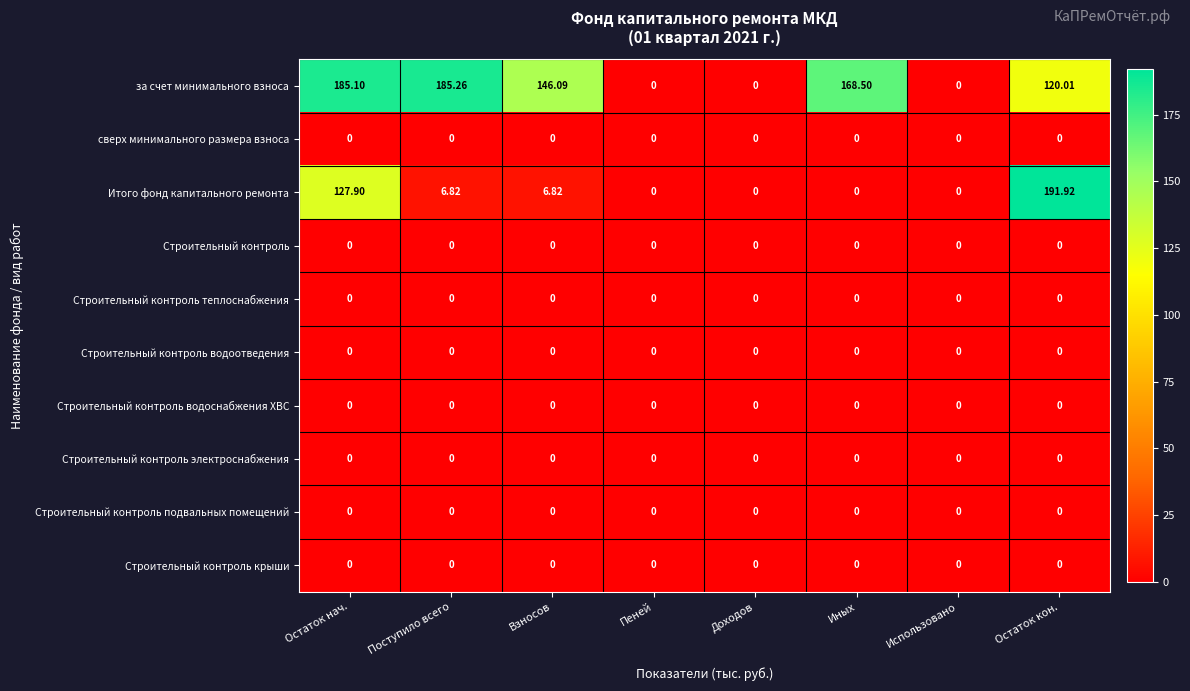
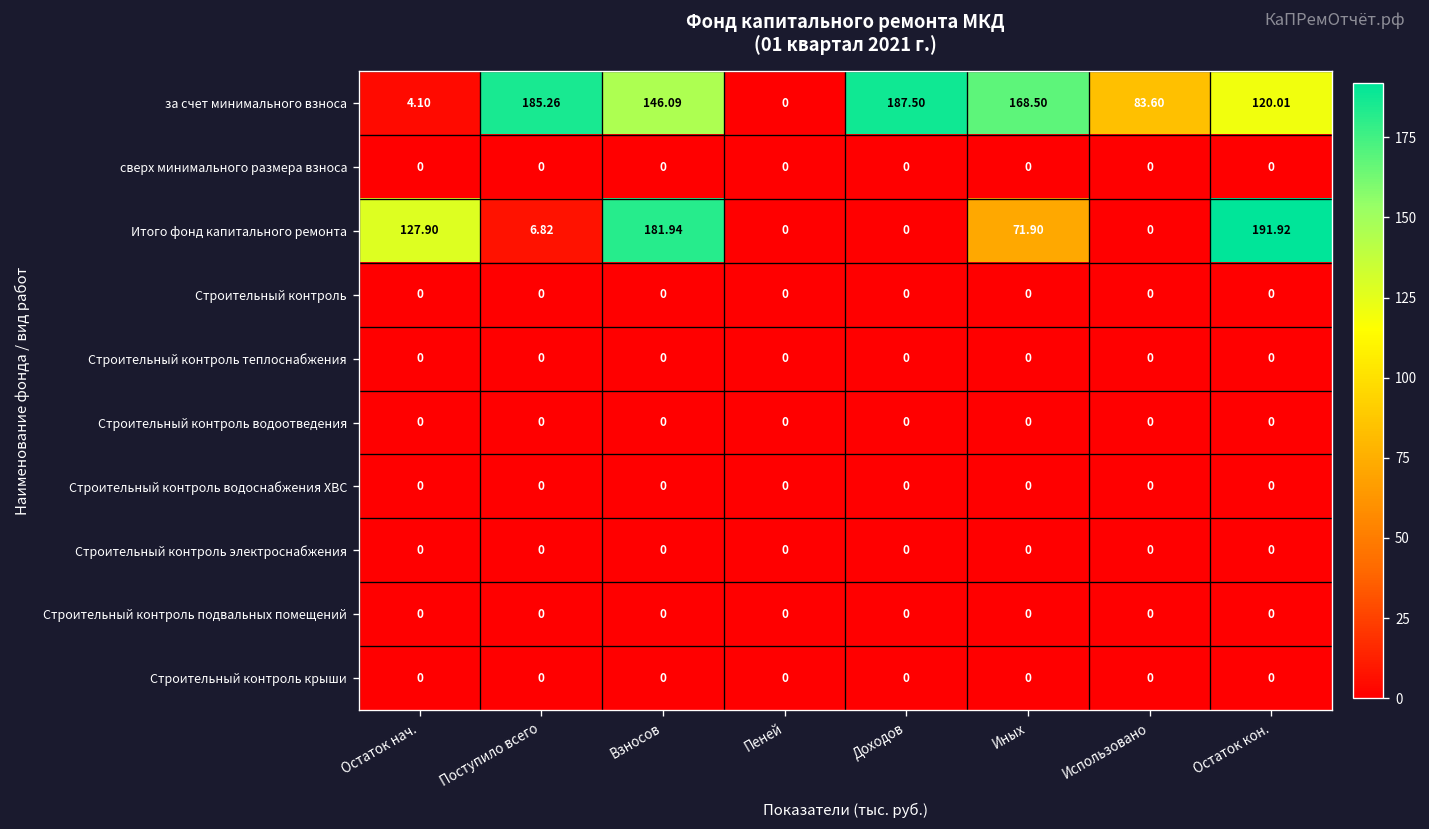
  {
    "за счет минимального взноса": {
-     "Остаток нач.": 185.10,
+     "Остаток нач.": 4.10,
      "Поступило всего": 185.26,
      "Взносов": 146.09,
      "Пеней": 0,
-     "Доходов": 0,
+     "Доходов": 187.50,
      "Иных": 168.50,
-     "Использовано": 0,
+     "Использовано": 83.60,
      "Остаток кон.": 120.01
    },
    "сверх минимального размера взноса": {
      "Остаток нач.": 0,
      "Поступило всего": 0,
      "Взносов": 0,
      "Пеней": 0,
      "Доходов": 0,
      "Иных": 0,
      "Использовано": 0,
      "Остаток кон.": 0
    },
    "Итого фонд капитального ремонта": {
      "Остаток нач.": 127.90,
      "Поступило всего": 6.82,
-     "Взносов": 6.82,
+     "Взносов": 181.94,
      "Пеней": 0,
      "Доходов": 0,
-     "Иных": 0,
+     "Иных": 71.90,
      "Использовано": 0,
      "Остаток кон.": 191.92
    },
    "Строительный контроль": {
      "Остаток нач.": 0,
      "Поступило всего": 0,
      "Взносов": 0,
      "Пеней": 0,
      "Доходов": 0,
      "Иных": 0,
      "Использовано": 0,
      "Остаток кон.": 0
    },
    "Строительный контроль теплоснабжения": {
      "Остаток нач.": 0,
      "Поступило всего": 0,
      "Взносов": 0,
      "Пеней": 0,
      "Доходов": 0,
      "Иных": 0,
      "Использовано": 0,
      "Остаток кон.": 0
    },
    "Строительный контроль водоотведения": {
      "Остаток нач.": 0,
      "Поступило всего": 0,
      "Взносов": 0,
      "Пеней": 0,
      "Доходов": 0,
      "Иных": 0,
      "Использовано": 0,
      "Остаток кон.": 0
    },
    "Строительный контроль водоснабжения ХВС": {
      "Остаток нач.": 0,
      "Поступило всего": 0,
      "Взносов": 0,
      "Пеней": 0,
      "Доходов": 0,
      "Иных": 0,
      "Использовано": 0,
      "Остаток кон.": 0
    },
    "Строительный контроль электроснабжения": {
      "Остаток нач.": 0,
      "Поступило всего": 0,
      "Взносов": 0,
      "Пеней": 0,
      "Доходов": 0,
      "Иных": 0,
      "Использовано": 0,
      "Остаток кон.": 0
    },
    "Строительный контроль подвальных помещений": {
      "Остаток нач.": 0,
      "Поступило всего": 0,
      "Взносов": 0,
      "Пеней": 0,
      "Доходов": 0,
      "Иных": 0,
      "Использовано": 0,
      "Остаток кон.": 0
    },
    "Строительный контроль крыши": {
      "Остаток нач.": 0,
      "Поступило всего": 0,
      "Взносов": 0,
      "Пеней": 0,
      "Доходов": 0,
      "Иных": 0,
      "Использовано": 0,
      "Остаток кон.": 0
    }
  }
